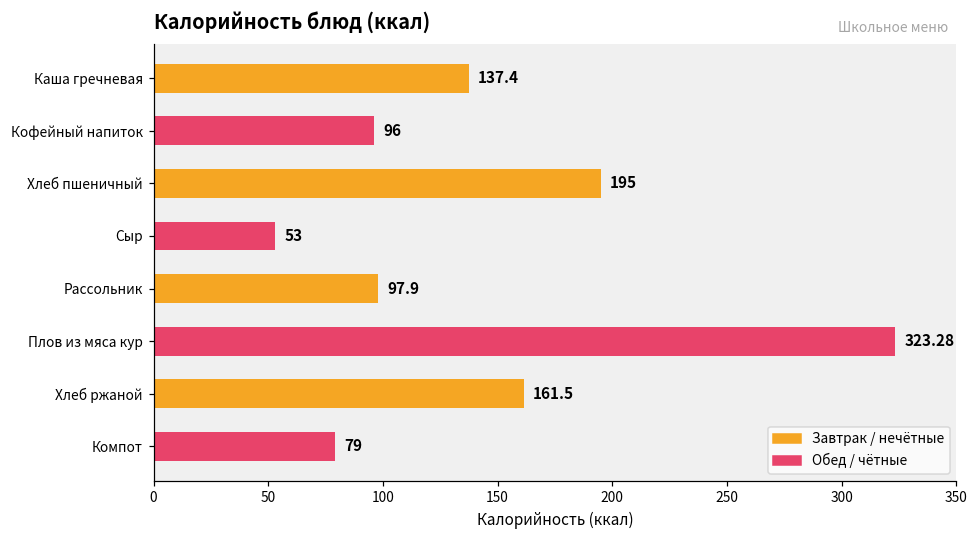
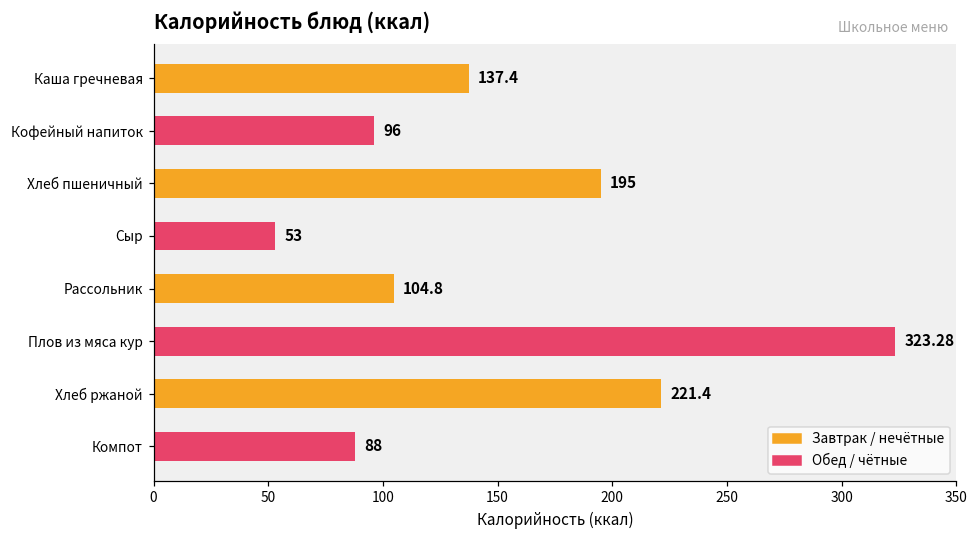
  {
    "Каша гречневая": 137.4,
    "Кофейный напиток": 96,
    "Хлеб пшеничный": 195,
    "Сыр": 53,
-   "Рассольник": 97.9,
+   "Рассольник": 104.8,
    "Плов из мяса кур": 323.28,
-   "Хлеб ржаной": 161.5,
-   "Компот": 79
+   "Хлеб ржаной": 221.4,
+   "Компот": 88
  }
